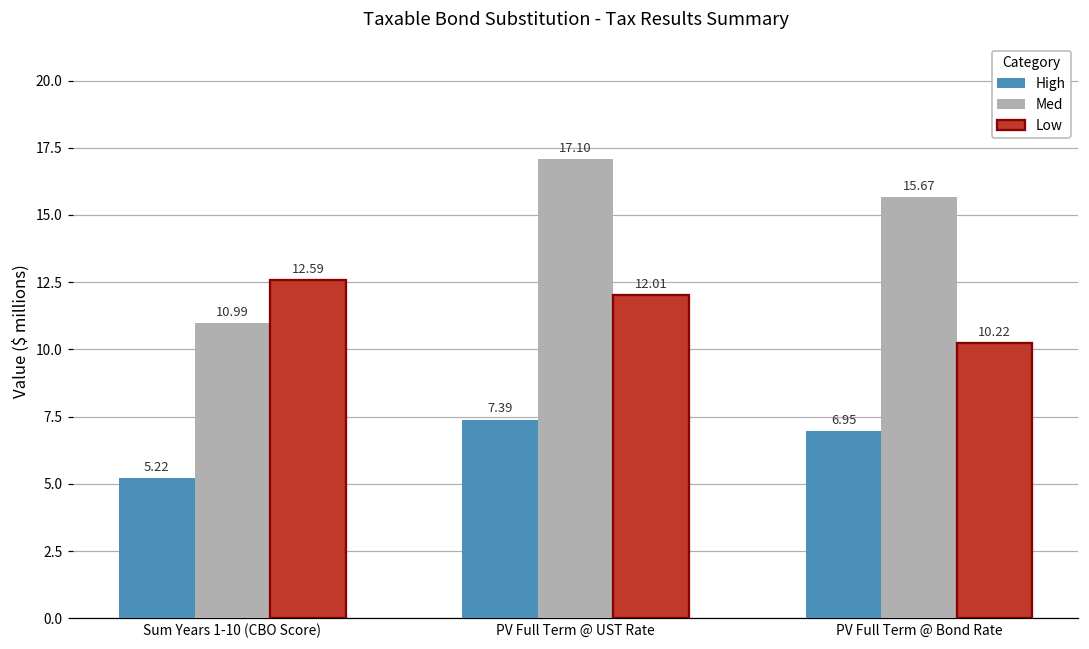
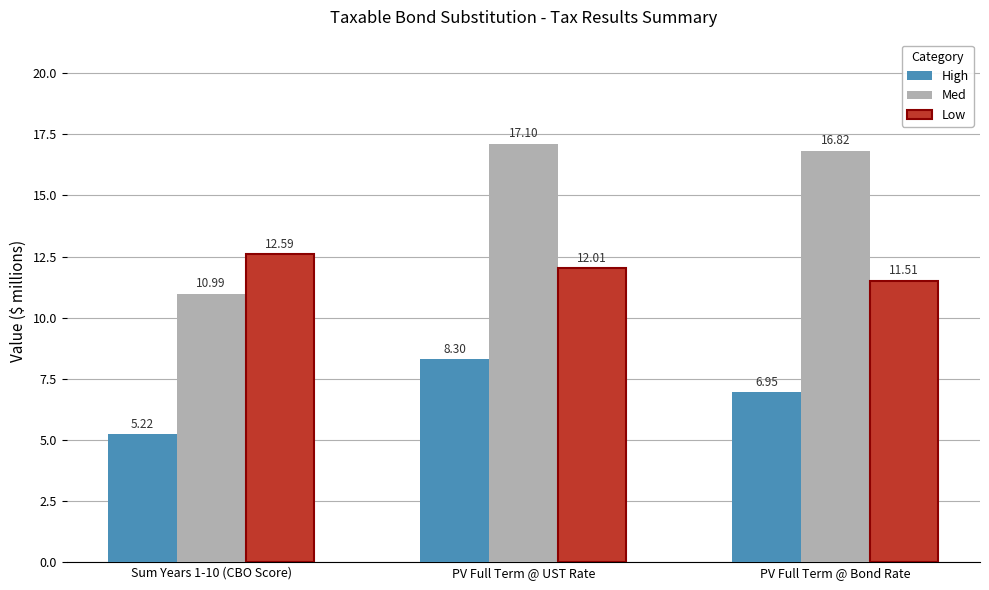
  {
    "High": {
      "Sum Years 1-10 (CBO Score)": 5.22,
-     "PV Full Term @ UST Rate": 7.39,
+     "PV Full Term @ UST Rate": 8.30,
      "PV Full Term @ Bond Rate": 6.95
    },
    "Med": {
      "Sum Years 1-10 (CBO Score)": 10.99,
      "PV Full Term @ UST Rate": 17.10,
-     "PV Full Term @ Bond Rate": 15.67
+     "PV Full Term @ Bond Rate": 16.82
    },
    "Low": {
      "Sum Years 1-10 (CBO Score)": 12.59,
      "PV Full Term @ UST Rate": 12.01,
-     "PV Full Term @ Bond Rate": 10.22
+     "PV Full Term @ Bond Rate": 11.51
    }
  }
